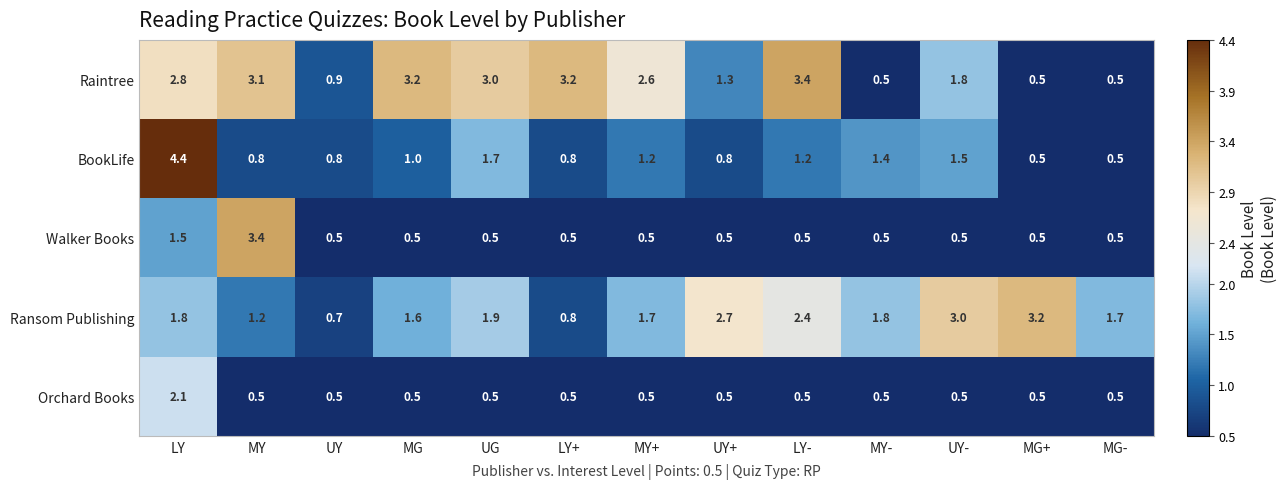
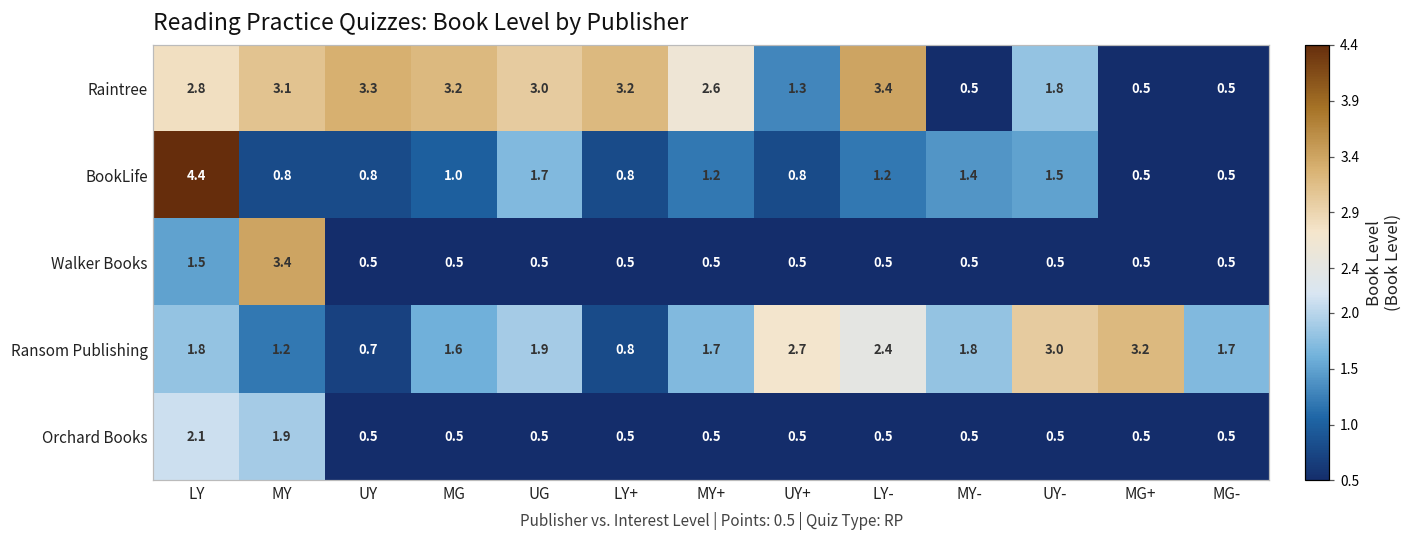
  {
    "Raintree": {
      "LY": 2.8,
      "MY": 3.1,
-     "UY": 0.9,
+     "UY": 3.3,
      "MG": 3.2,
      "UG": 3.0,
      "LY+": 3.2,
      "MY+": 2.6,
      "UY+": 1.3,
      "LY-": 3.4,
      "MY-": 0.5,
      "UY-": 1.8,
      "MG+": 0.5,
      "MG-": 0.5
    },
    "BookLife": {
      "LY": 4.4,
      "MY": 0.8,
      "UY": 0.8,
      "MG": 1.0,
      "UG": 1.7,
      "LY+": 0.8,
      "MY+": 1.2,
      "UY+": 0.8,
      "LY-": 1.2,
      "MY-": 1.4,
      "UY-": 1.5,
      "MG+": 0.5,
      "MG-": 0.5
    },
    "Walker Books": {
      "LY": 1.5,
      "MY": 3.4,
      "UY": 0.5,
      "MG": 0.5,
      "UG": 0.5,
      "LY+": 0.5,
      "MY+": 0.5,
      "UY+": 0.5,
      "LY-": 0.5,
      "MY-": 0.5,
      "UY-": 0.5,
      "MG+": 0.5,
      "MG-": 0.5
    },
    "Ransom Publishing": {
      "LY": 1.8,
      "MY": 1.2,
      "UY": 0.7,
      "MG": 1.6,
      "UG": 1.9,
      "LY+": 0.8,
      "MY+": 1.7,
      "UY+": 2.7,
      "LY-": 2.4,
      "MY-": 1.8,
      "UY-": 3.0,
      "MG+": 3.2,
      "MG-": 1.7
    },
    "Orchard Books": {
      "LY": 2.1,
-     "MY": 0.5,
+     "MY": 1.9,
      "UY": 0.5,
      "MG": 0.5,
      "UG": 0.5,
      "LY+": 0.5,
      "MY+": 0.5,
      "UY+": 0.5,
      "LY-": 0.5,
      "MY-": 0.5,
      "UY-": 0.5,
      "MG+": 0.5,
      "MG-": 0.5
    }
  }
